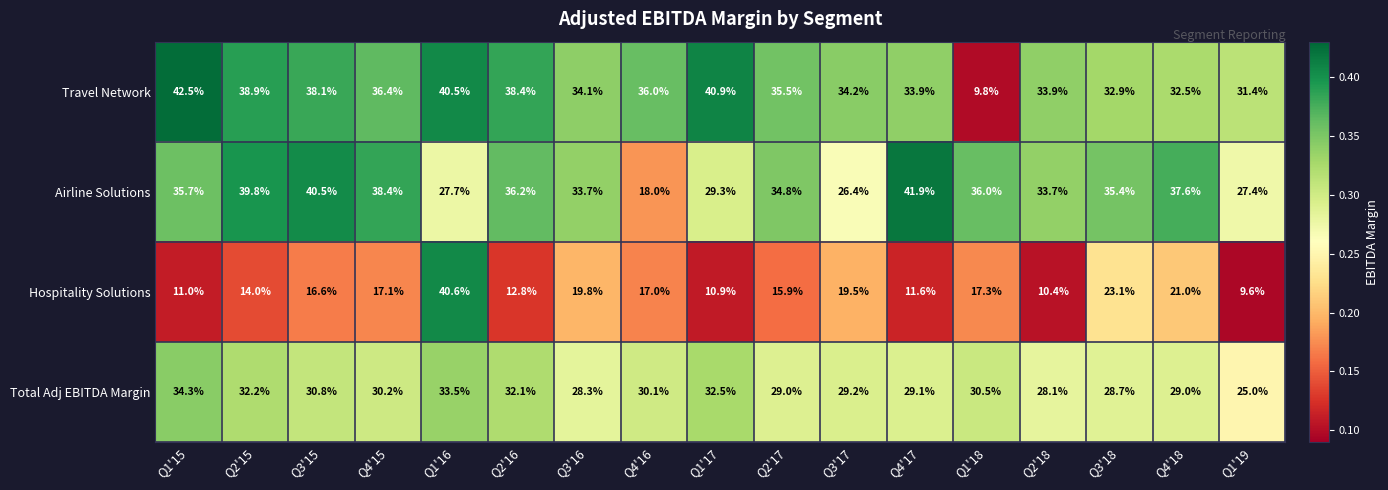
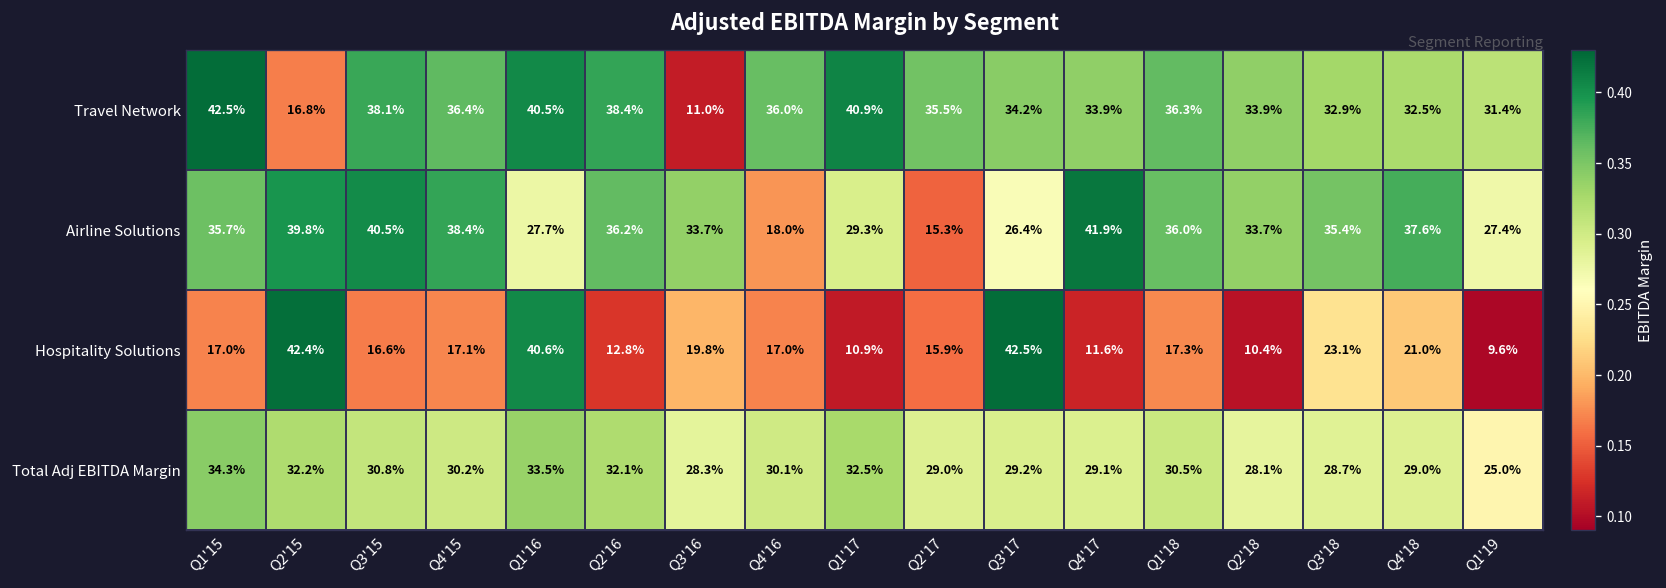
  {
    "Travel Network": {
      "Q1'15": "42.5%",
-     "Q2'15": "38.9%",
+     "Q2'15": "16.8%",
      "Q3'15": "38.1%",
      "Q4'15": "36.4%",
      "Q1'16": "40.5%",
      "Q2'16": "38.4%",
-     "Q3'16": "34.1%",
+     "Q3'16": "11.0%",
      "Q4'16": "36.0%",
      "Q1'17": "40.9%",
      "Q2'17": "35.5%",
      "Q3'17": "34.2%",
      "Q4'17": "33.9%",
-     "Q1'18": "9.8%",
+     "Q1'18": "36.3%",
      "Q2'18": "33.9%",
      "Q3'18": "32.9%",
      "Q4'18": "32.5%",
      "Q1'19": "31.4%"
    },
    "Airline Solutions": {
      "Q1'15": "35.7%",
      "Q2'15": "39.8%",
      "Q3'15": "40.5%",
      "Q4'15": "38.4%",
      "Q1'16": "27.7%",
      "Q2'16": "36.2%",
      "Q3'16": "33.7%",
      "Q4'16": "18.0%",
      "Q1'17": "29.3%",
-     "Q2'17": "34.8%",
+     "Q2'17": "15.3%",
      "Q3'17": "26.4%",
      "Q4'17": "41.9%",
      "Q1'18": "36.0%",
      "Q2'18": "33.7%",
      "Q3'18": "35.4%",
      "Q4'18": "37.6%",
      "Q1'19": "27.4%"
    },
    "Hospitality Solutions": {
-     "Q1'15": "11.0%",
-     "Q2'15": "14.0%",
+     "Q1'15": "17.0%",
+     "Q2'15": "42.4%",
      "Q3'15": "16.6%",
      "Q4'15": "17.1%",
      "Q1'16": "40.6%",
      "Q2'16": "12.8%",
      "Q3'16": "19.8%",
      "Q4'16": "17.0%",
      "Q1'17": "10.9%",
      "Q2'17": "15.9%",
-     "Q3'17": "19.5%",
+     "Q3'17": "42.5%",
      "Q4'17": "11.6%",
      "Q1'18": "17.3%",
      "Q2'18": "10.4%",
      "Q3'18": "23.1%",
      "Q4'18": "21.0%",
      "Q1'19": "9.6%"
    },
    "Total Adj EBITDA Margin": {
      "Q1'15": "34.3%",
      "Q2'15": "32.2%",
      "Q3'15": "30.8%",
      "Q4'15": "30.2%",
      "Q1'16": "33.5%",
      "Q2'16": "32.1%",
      "Q3'16": "28.3%",
      "Q4'16": "30.1%",
      "Q1'17": "32.5%",
      "Q2'17": "29.0%",
      "Q3'17": "29.2%",
      "Q4'17": "29.1%",
      "Q1'18": "30.5%",
      "Q2'18": "28.1%",
      "Q3'18": "28.7%",
      "Q4'18": "29.0%",
      "Q1'19": "25.0%"
    }
  }
